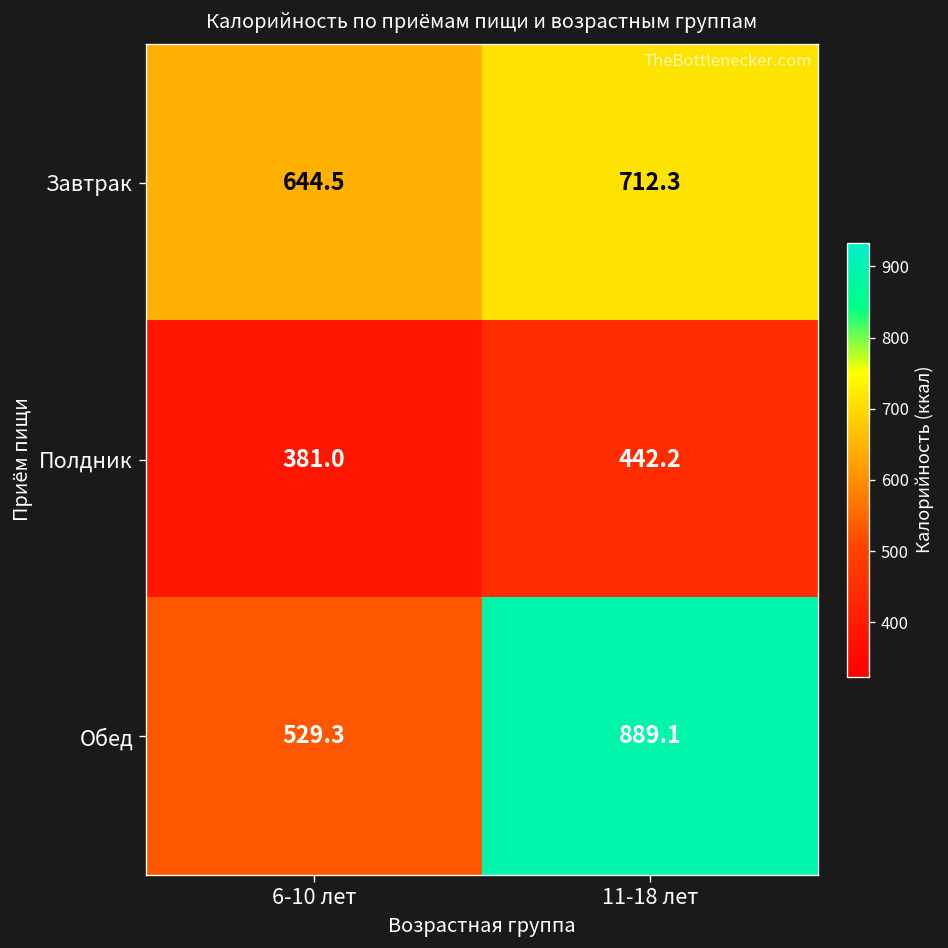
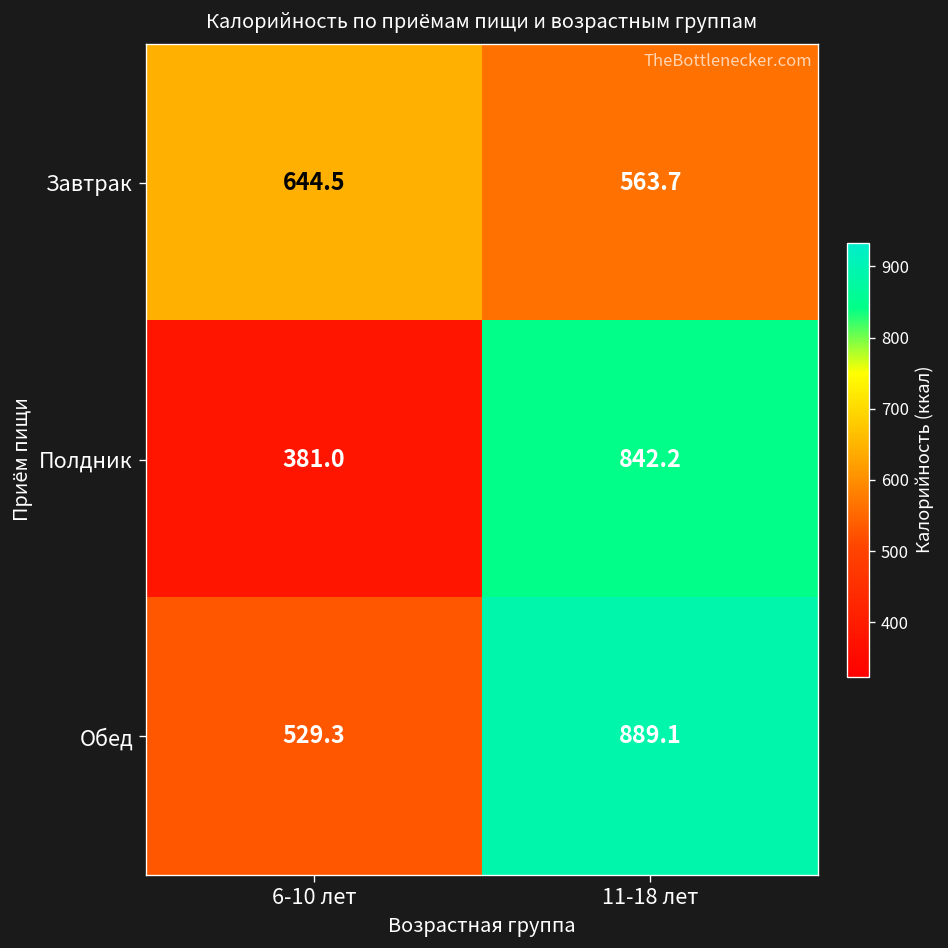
  {
    "Завтрак": {
      "6-10 лет": 644.5,
-     "11-18 лет": 712.3
+     "11-18 лет": 563.7
    },
    "Полдник": {
      "6-10 лет": 381.0,
-     "11-18 лет": 442.2
+     "11-18 лет": 842.2
    },
    "Обед": {
      "6-10 лет": 529.3,
      "11-18 лет": 889.1
    }
  }
